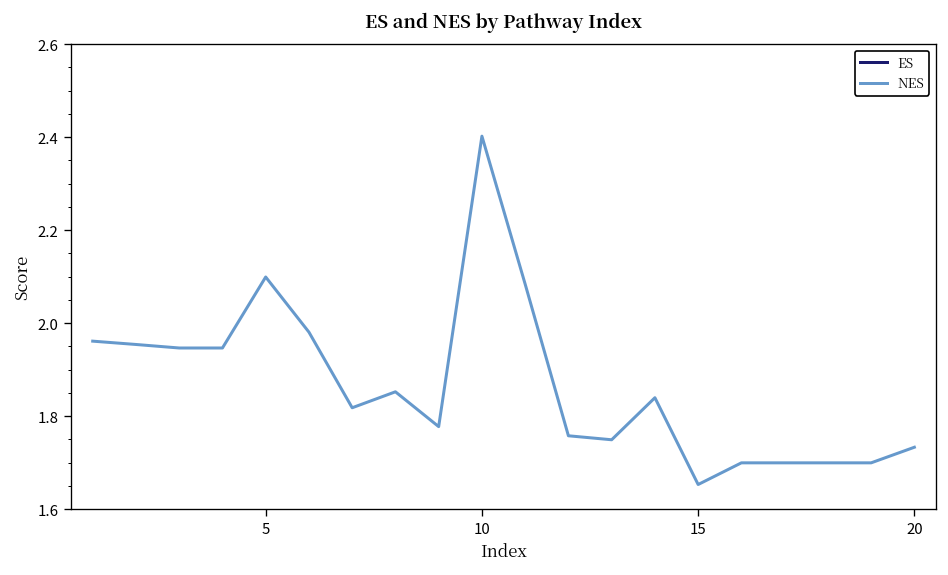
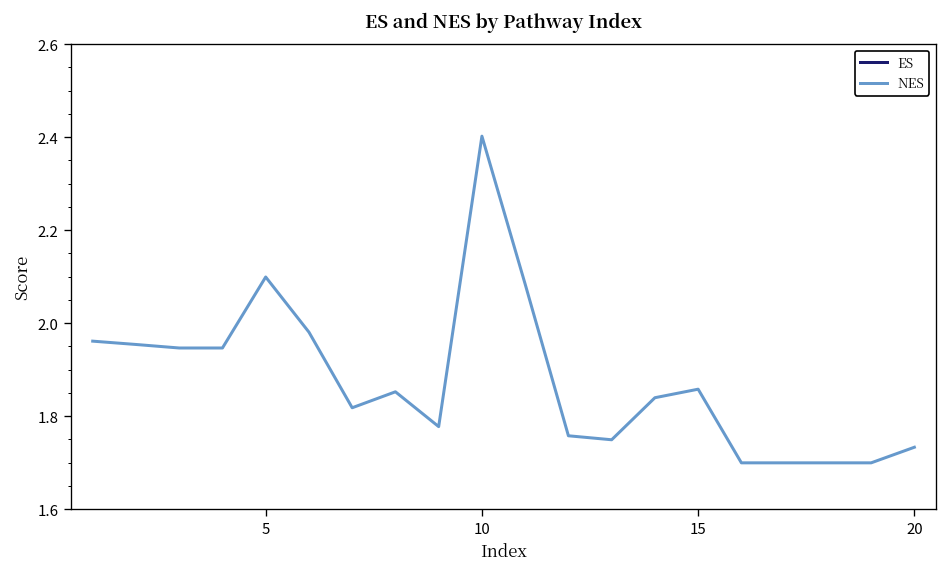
  {
    "NES": {
      "5": 2.10,
      "10": 2.40,
-     "15": 1.65,
+     "15": 1.86,
      "20": 1.73
    }
  }
